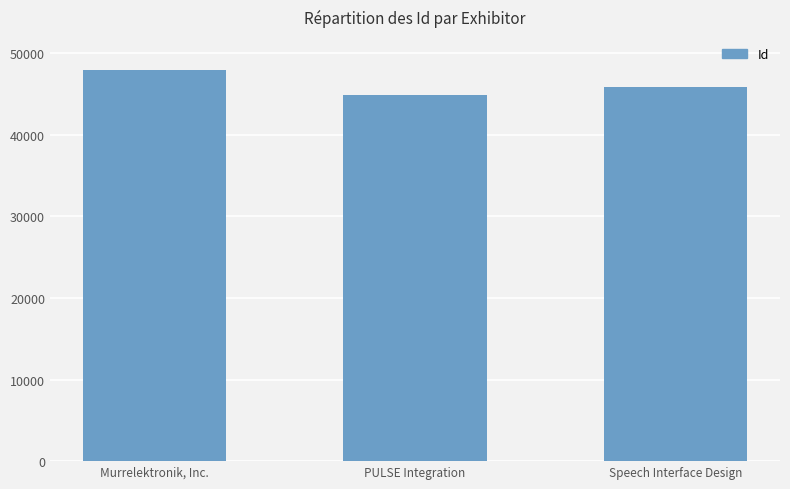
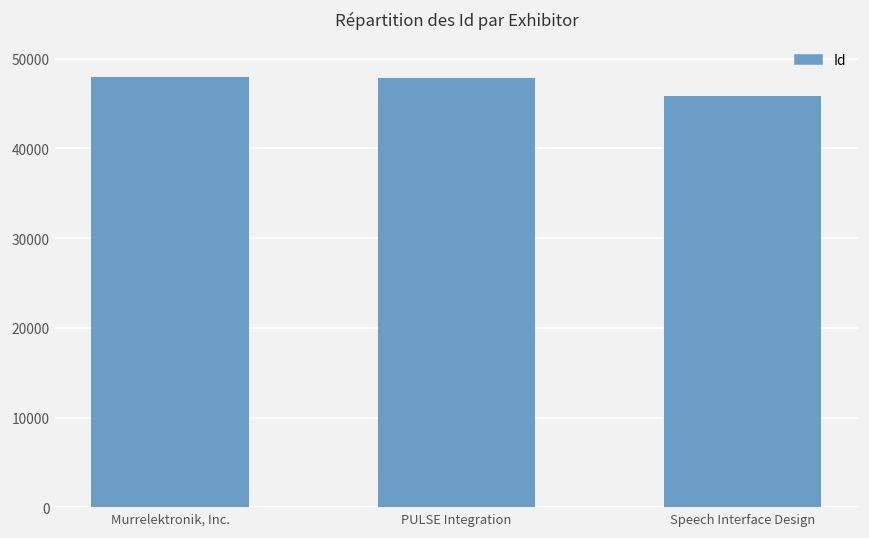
  {
    "Murrelektronik, Inc.": 48000,
-   "PULSE Integration": 45000,
+   "PULSE Integration": 48000,
    "Speech Interface Design": 46000
  }
